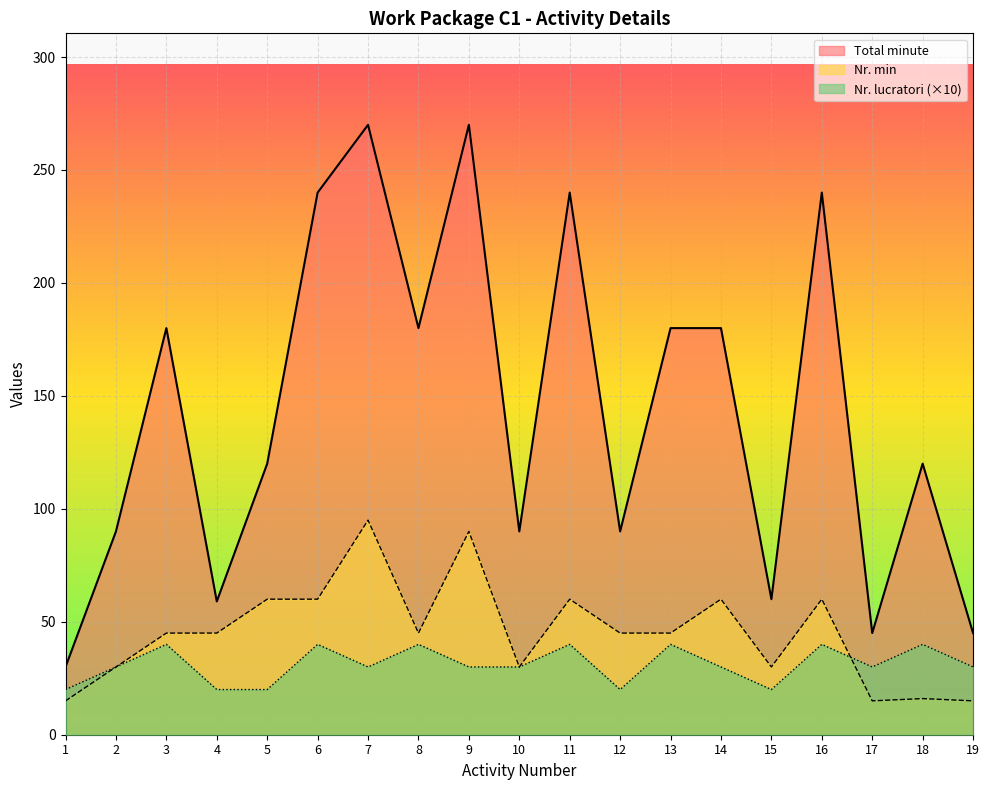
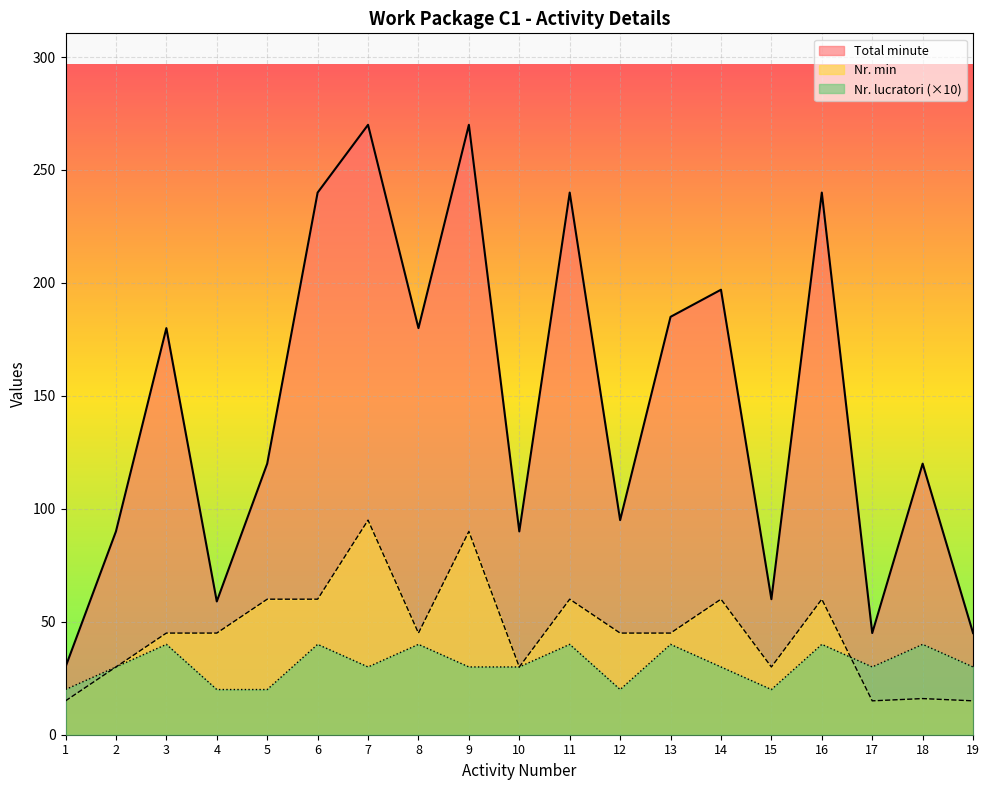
  {
    "Total minute": {
      "1": 30,
      "2": 90,
      "3": 180,
      "4": 59,
      "5": 120,
      "6": 240,
      "7": 270,
      "8": 180,
      "9": 270,
      "10": 90,
      "11": 240,
-     "12": 90,
-     "13": 180,
-     "14": 180,
+     "12": 95,
+     "13": 185,
+     "14": 197,
      "15": 60,
      "16": 240,
      "17": 45,
      "18": 120,
      "19": 45
    },
    "Nr. min": {
      "1": 15,
      "3": 45,
      "4": 45,
      "5": 60,
      "6": 60,
      "7": 95,
      "8": 45,
      "9": 90,
      "11": 60,
      "12": 45,
      "13": 45,
      "14": 60,
      "15": 30,
      "16": 60,
      "17": 15,
      "18": 16,
      "19": 15
    },
    "Nr. lucratori (×10)": {
      "1": 20,
      "3": 40,
      "4": 20,
      "5": 20,
      "6": 40,
      "7": 30,
      "8": 40,
      "9": 30,
      "11": 40,
      "12": 20,
      "13": 40,
      "14": 30,
      "15": 20,
      "16": 40,
      "17": 30,
      "18": 40,
      "19": 30
    }
  }
